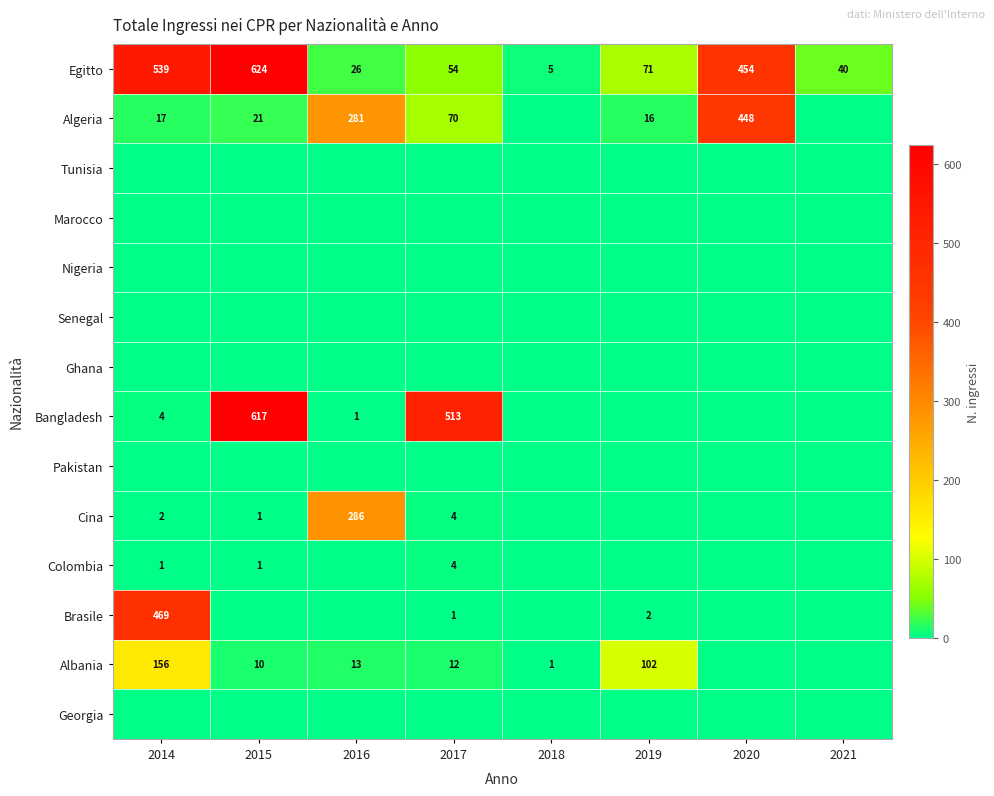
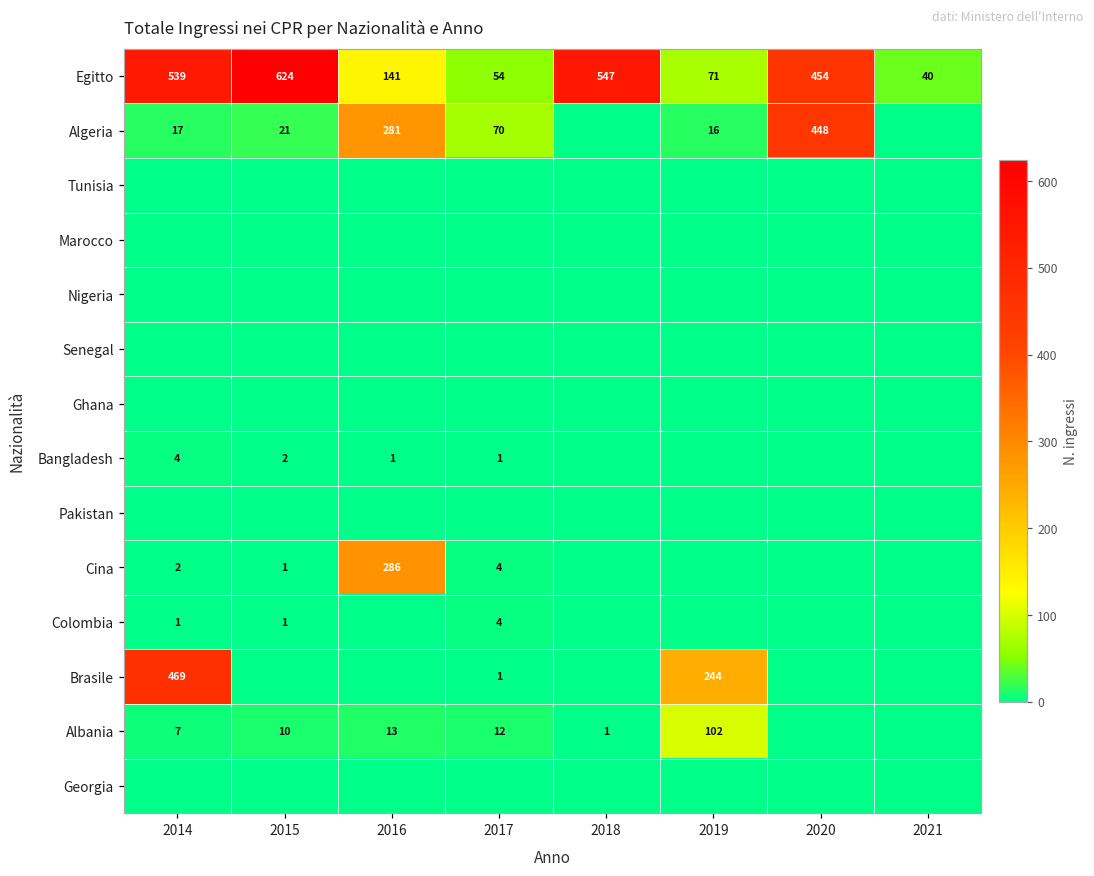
  {
    "Egitto": {
      "2014": 539,
      "2015": 624,
-     "2016": 26,
+     "2016": 141,
      "2017": 54,
-     "2018": 5,
+     "2018": 547,
      "2019": 71,
      "2020": 454,
      "2021": 40
    },
    "Algeria": {
      "2014": 17,
      "2015": 21,
      "2016": 281,
      "2017": 70,
      "2019": 16,
      "2020": 448
    },
    "Bangladesh": {
      "2014": 4,
-     "2015": 617,
+     "2015": 2,
      "2016": 1,
-     "2017": 513
+     "2017": 1
    },
    "Cina": {
      "2014": 2,
      "2015": 1,
      "2016": 286,
      "2017": 4
    },
    "Colombia": {
      "2014": 1,
      "2015": 1,
      "2017": 4
    },
    "Brasile": {
      "2014": 469,
      "2017": 1,
-     "2019": 2
+     "2019": 244
    },
    "Albania": {
-     "2014": 156,
+     "2014": 7,
      "2015": 10,
      "2016": 13,
      "2017": 12,
      "2018": 1,
      "2019": 102
    }
  }
